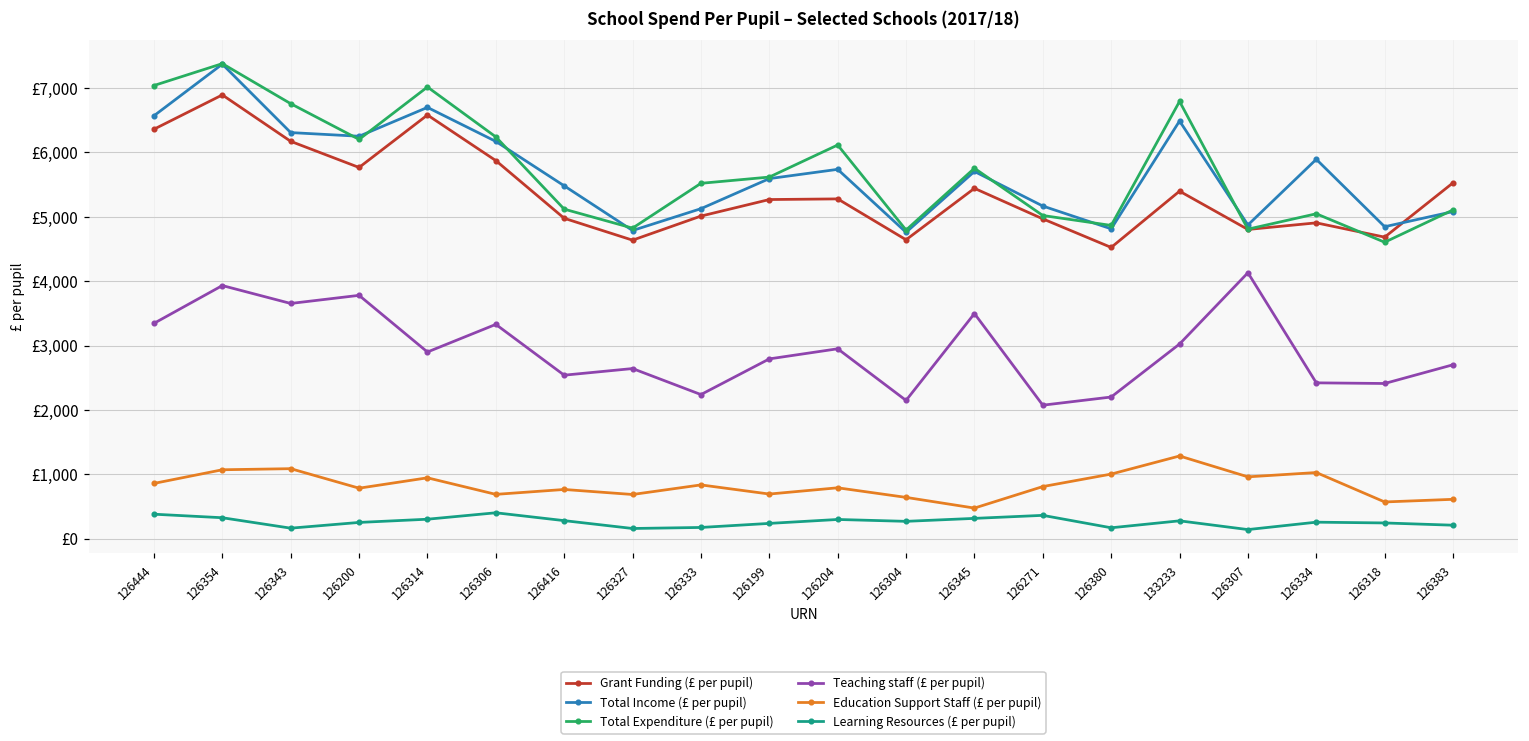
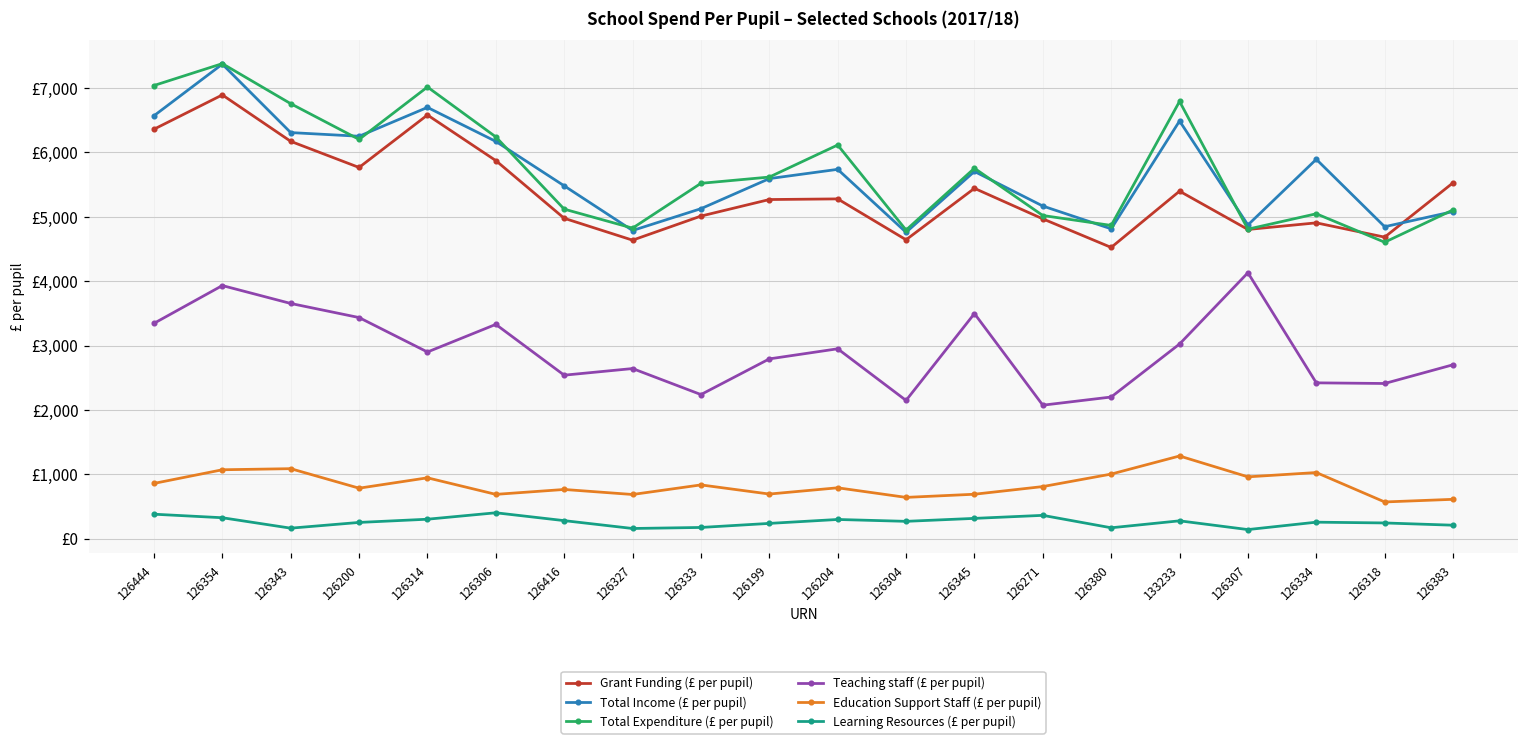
  {
    "Grant Funding (£ per pupil)": {
      "126444": "£6,400",
      "126354": "£6,900",
      "126343": "£6,200",
      "126200": "£5,800",
      "126314": "£6,600",
      "126306": "£5,900",
      "126416": "£5,000",
      "126327": "£4,600",
      "126333": "£5,000",
      "126199": "£5,300",
      "126204": "£5,300",
      "126304": "£4,600",
      "126345": "£5,400",
      "126271": "£5,000",
      "126380": "£4,500",
      "133233": "£5,400",
      "126334": "£4,900",
      "126318": "£4,700",
      "126383": "£5,500"
    },
    "Total Income (£ per pupil)": {
      "126444": "£6,600",
      "126343": "£6,300",
      "126200": "£6,300",
      "126314": "£6,700",
      "126306": "£6,200",
      "126416": "£5,500",
      "126333": "£5,100",
      "126204": "£5,700",
      "126345": "£5,700",
      "126271": "£5,200",
      "126380": "£4,800",
      "133233": "£6,500",
      "126307": "£4,900",
      "126334": "£5,900",
      "126318": "£4,800"
    },
    "Teaching staff (£ per pupil)": {
      "126444": "£3,300",
      "126354": "£3,900",
      "126343": "£3,700",
-     "126200": "£3,800",
+     "126200": "£3,400",
      "126314": "£2,900",
      "126306": "£3,300",
      "126416": "£2,500",
      "126327": "£2,600",
      "126333": "£2,200",
      "126199": "£2,800",
      "126204": "£2,900",
      "126304": "£2,100",
      "126345": "£3,500",
      "126271": "£2,100",
      "126380": "£2,200",
      "133233": "£3,000",
      "126307": "£4,100",
      "126334": "£2,400",
      "126318": "£2,400",
      "126383": "£2,700"
    },
    "Education Support Staff (£ per pupil)": {
      "126444": "£900",
      "126354": "£1,100",
      "126343": "£1,100",
      "126200": "£800",
      "126314": "£900",
      "126306": "£700",
      "126416": "£800",
      "126327": "£700",
      "126333": "£800",
      "126199": "£700",
      "126204": "£800",
      "126304": "£600",
-     "126345": "£500",
+     "126345": "£700",
      "126271": "£800",
      "126380": "£1,000",
      "133233": "£1,300",
      "126307": "£1,000",
      "126334": "£1,000",
      "126318": "£600",
      "126383": "£600"
    }
  }
